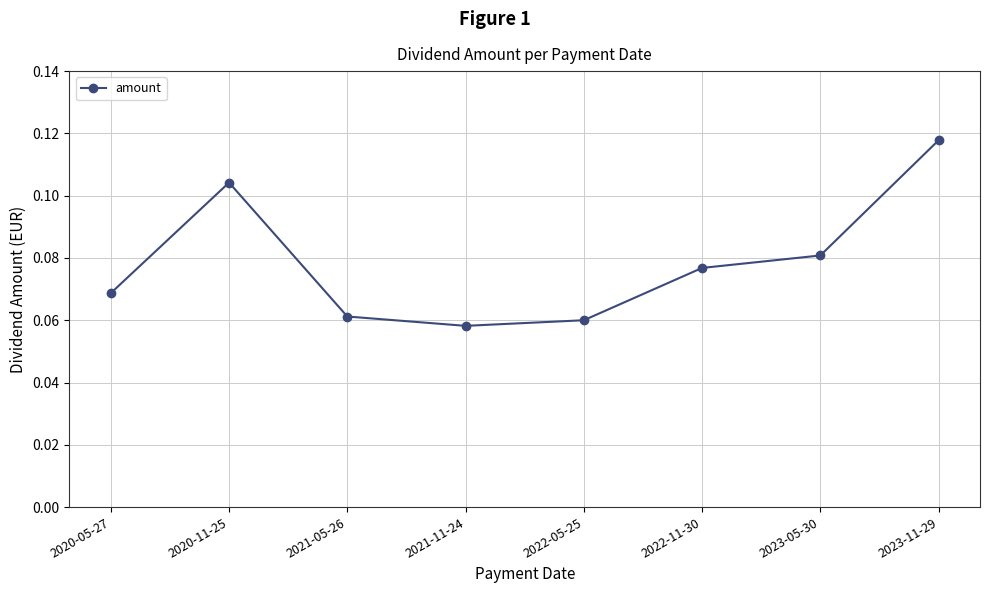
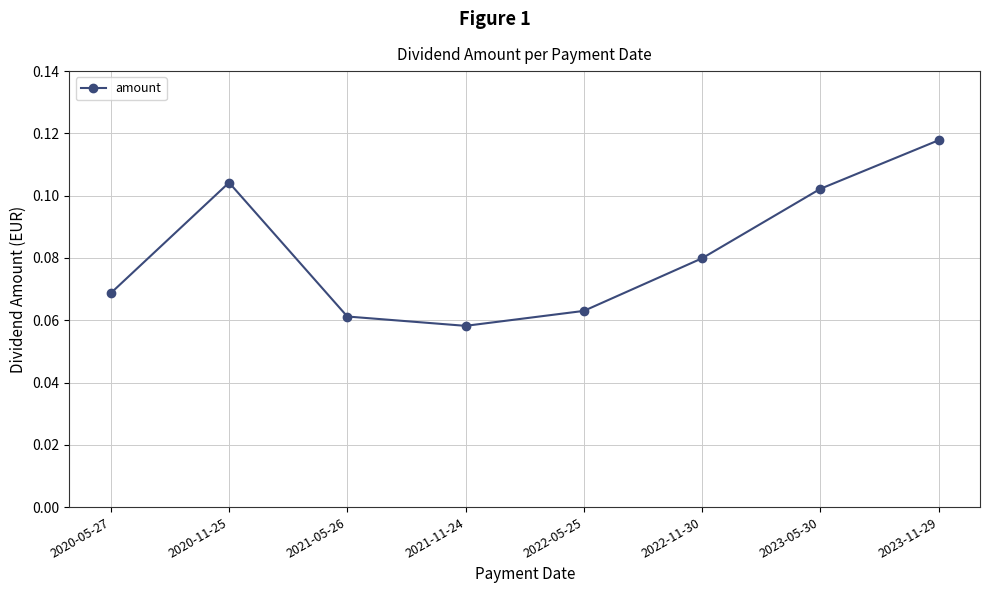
  {
    "2020-05-27": 0.069,
    "2020-11-25": 0.104,
    "2021-05-26": 0.061,
    "2021-11-24": 0.058,
-   "2022-05-25": 0.060,
-   "2022-11-30": 0.077,
-   "2023-05-30": 0.081,
+   "2022-05-25": 0.063,
+   "2022-11-30": 0.080,
+   "2023-05-30": 0.102,
    "2023-11-29": 0.118
  }
